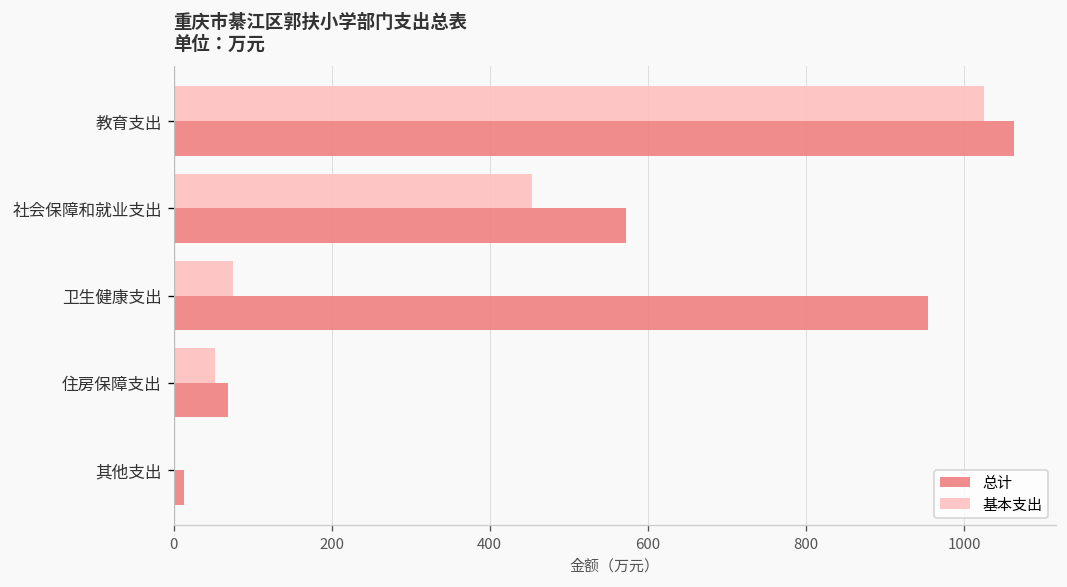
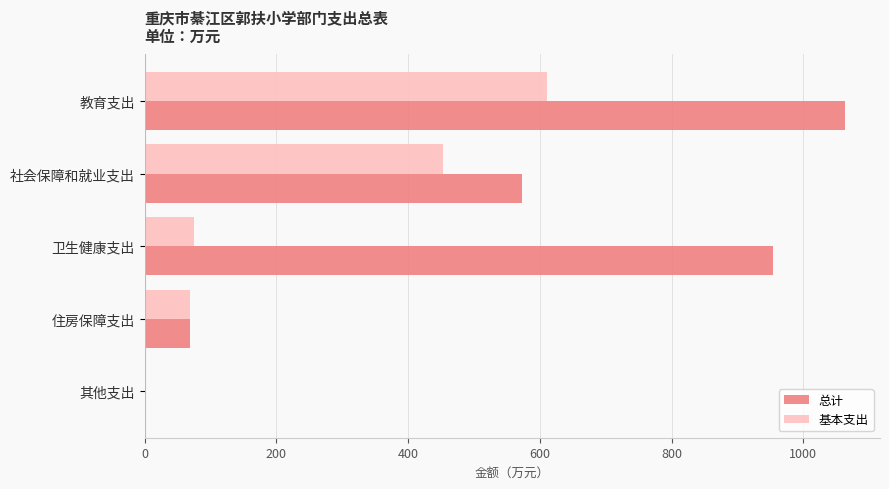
  {
    "总计": {
      "教育支出": 1060,
      "社会保障和就业支出": 570,
      "卫生健康支出": 950,
      "住房保障支出": 70,
-     "其他支出": 10
+     "其他支出": 0
    },
    "基本支出": {
-     "教育支出": 1030,
+     "教育支出": 610,
      "社会保障和就业支出": 450,
      "卫生健康支出": 70,
-     "住房保障支出": 50,
+     "住房保障支出": 70,
      "其他支出": 0
    }
  }
